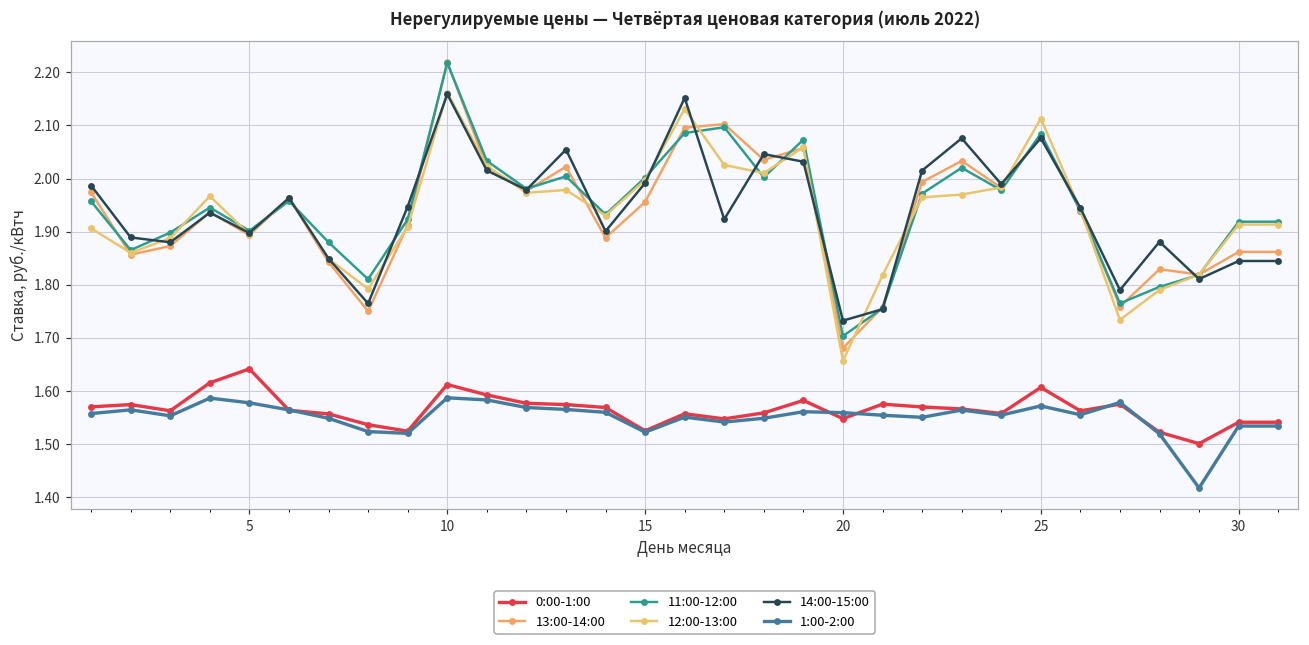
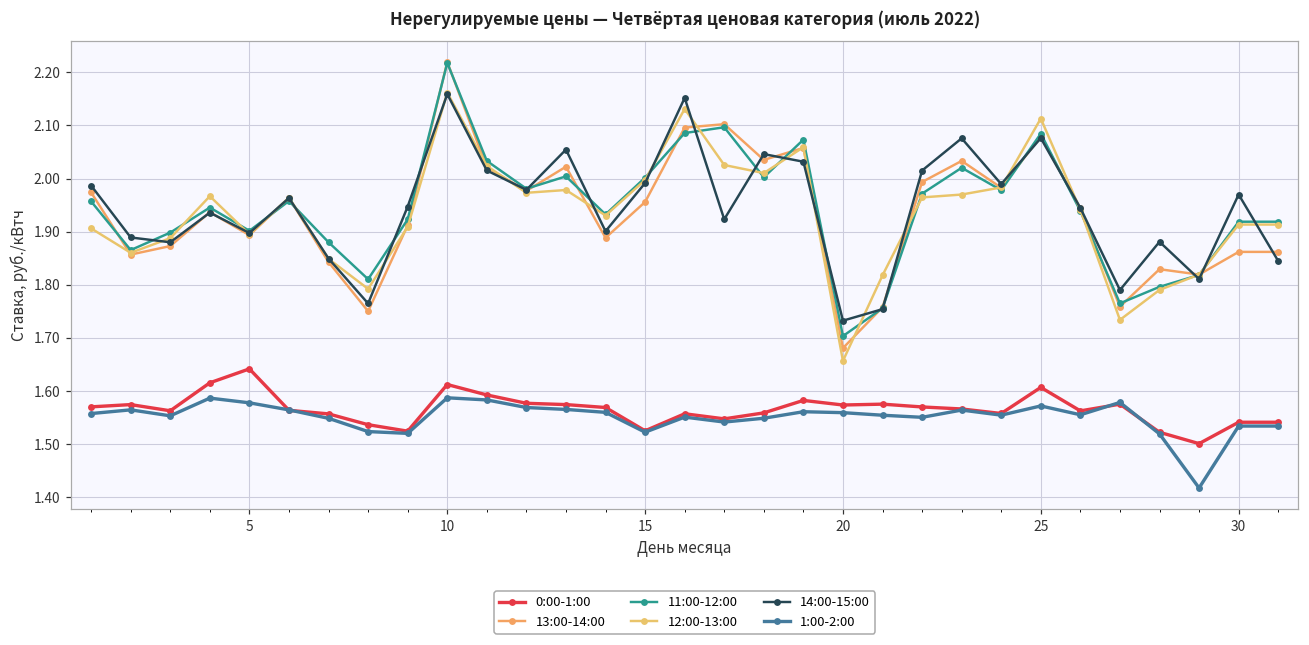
  {
    "0:00-1:00": {
      "5": 1.64,
      "10": 1.61,
-     "20": 1.55,
+     "20": 1.57,
      "25": 1.61,
      "30": 1.54
    },
    "14:00-15:00": {
      "15": 1.99,
      "20": 1.73,
-     "30": 1.84
+     "30": 1.97
    }
  }
